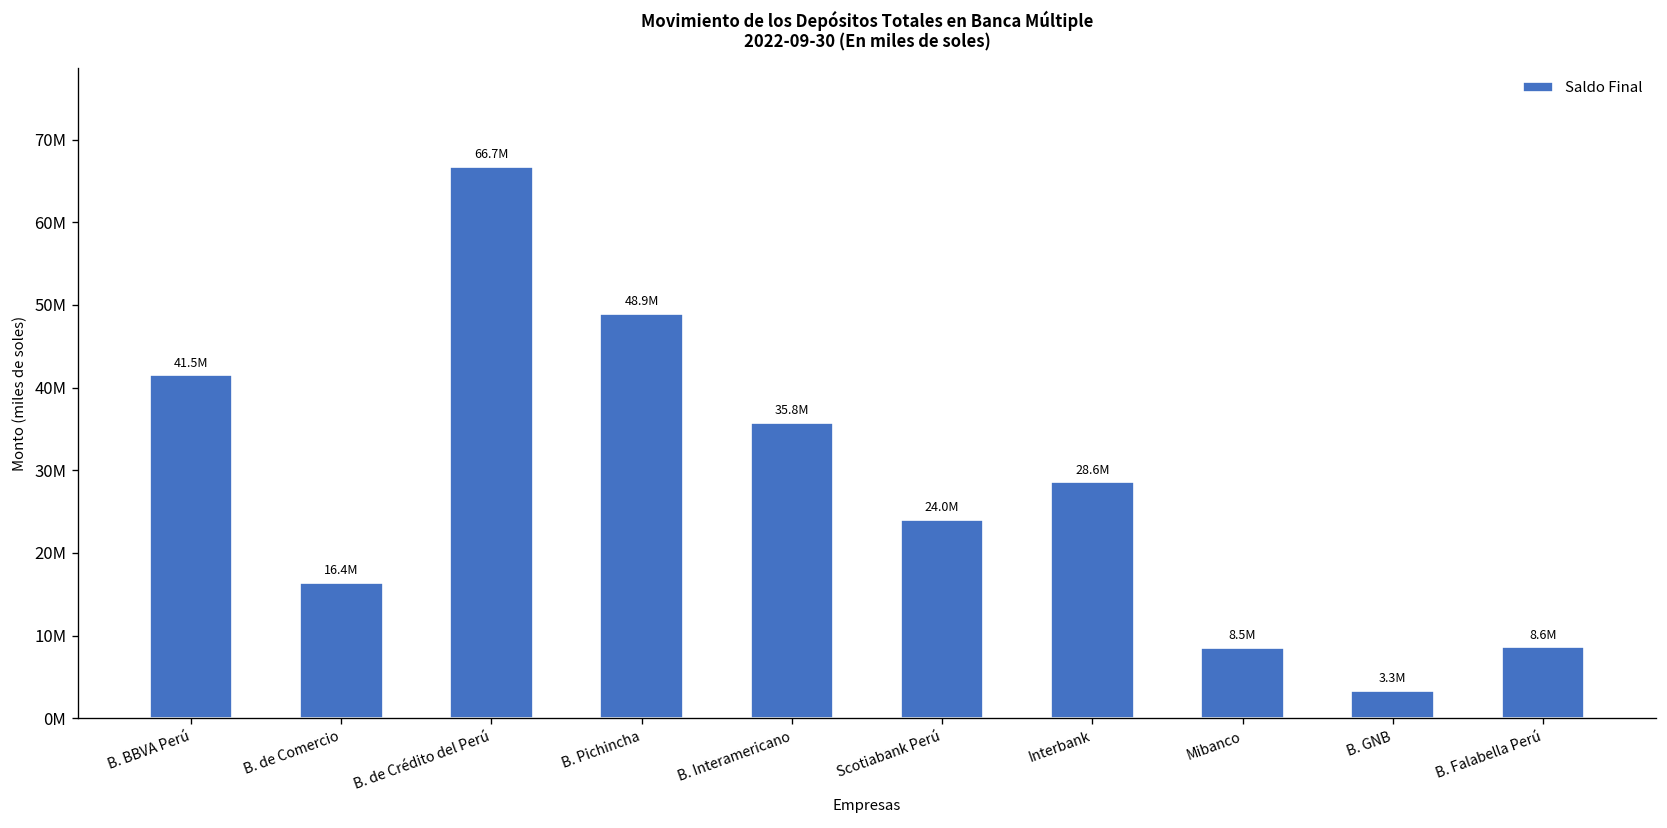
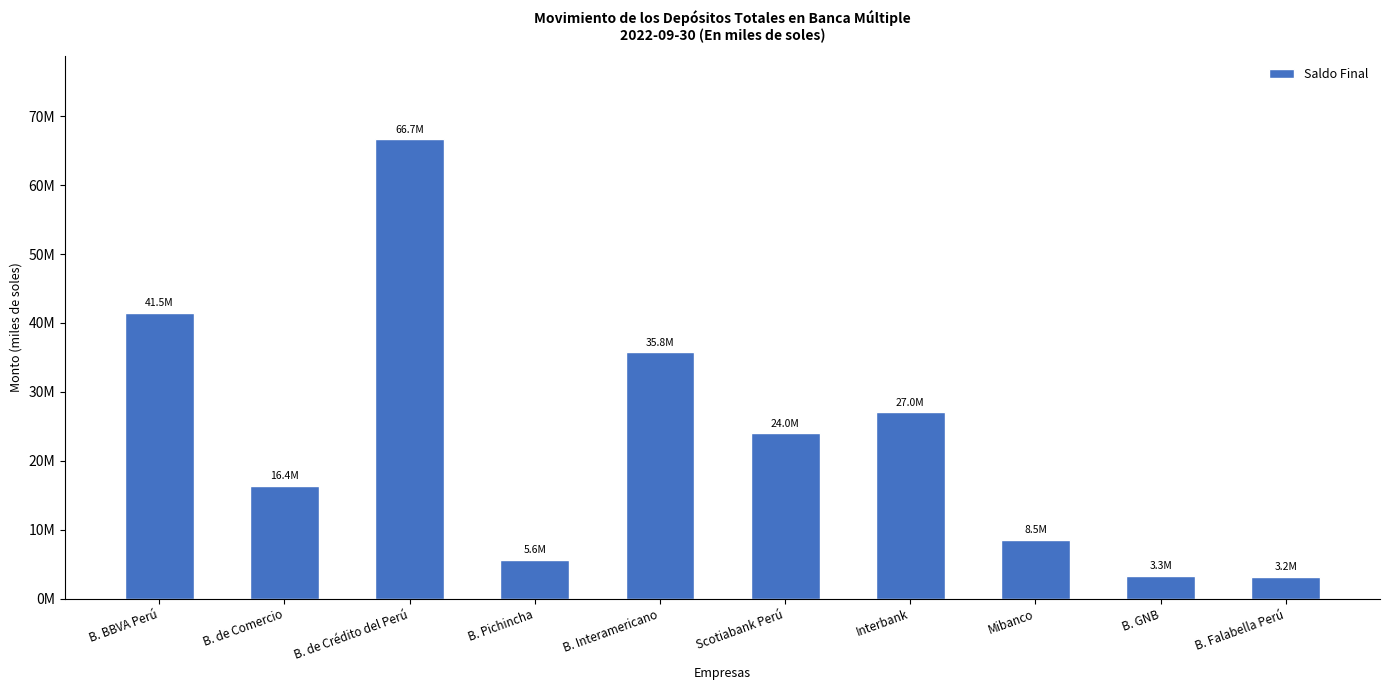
  {
    "B. BBVA Perú": "41.5M",
    "B. de Comercio": "16.4M",
    "B. de Crédito del Perú": "66.7M",
-   "B. Pichincha": "48.9M",
+   "B. Pichincha": "5.6M",
    "B. Interamericano": "35.8M",
    "Scotiabank Perú": "24.0M",
-   "Interbank": "28.6M",
+   "Interbank": "27.0M",
    "Mibanco": "8.5M",
    "B. GNB": "3.3M",
-   "B. Falabella Perú": "8.6M"
+   "B. Falabella Perú": "3.2M"
  }
